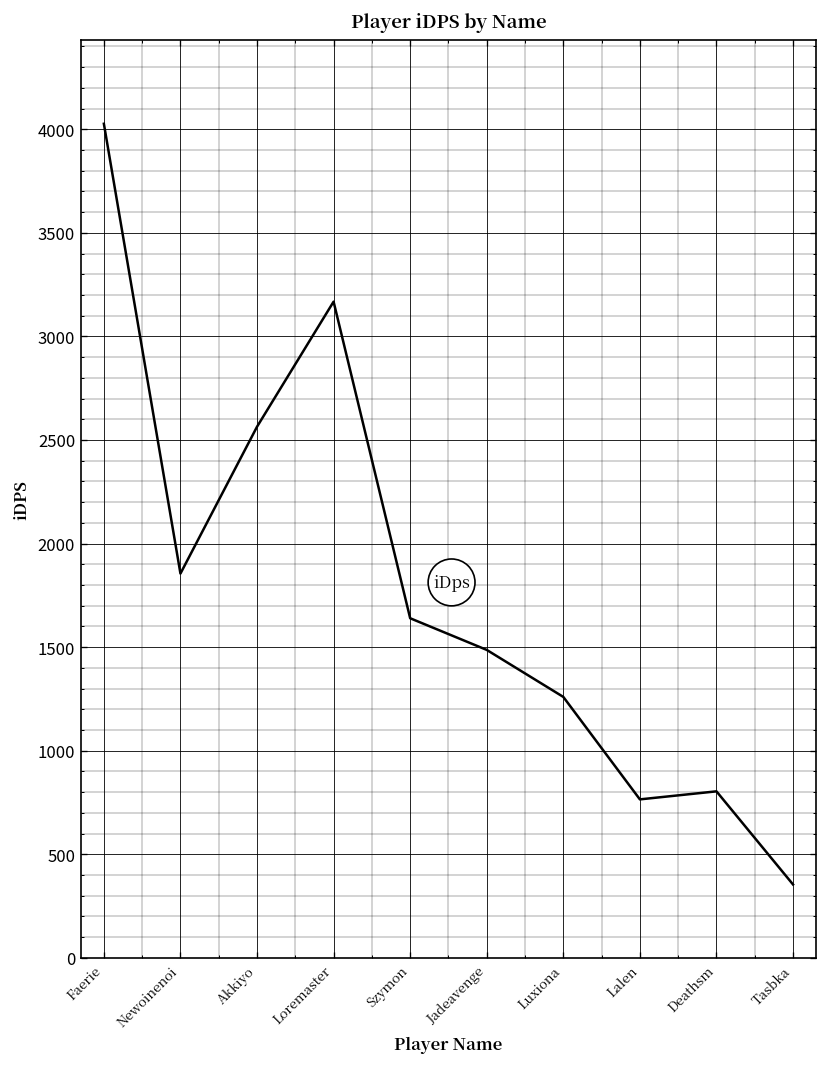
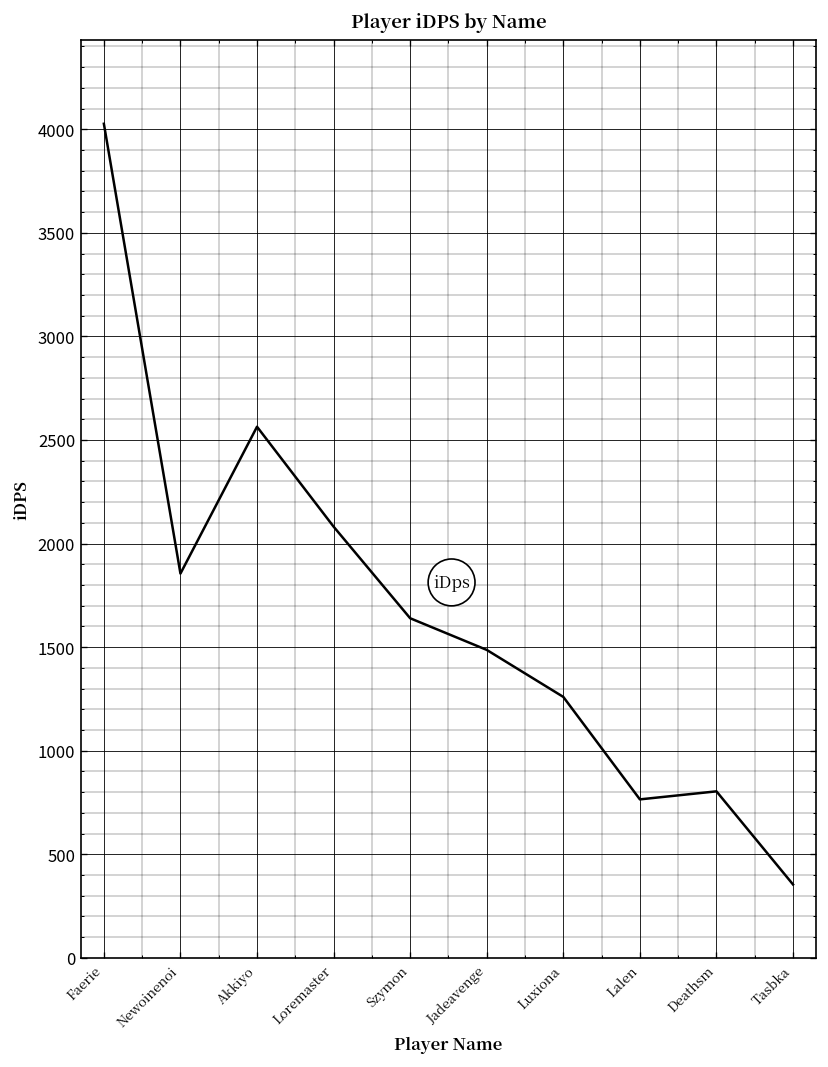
  {
    "Faerie": 4030,
    "Newoinenoi": 1860,
    "Akkiyo": 2560,
-   "Loremaster": 3170,
+   "Loremaster": 2080,
    "Szymon": 1640,
    "Jadeavenge": 1490,
    "Luxiona": 1260,
    "Lalen": 760,
    "Deathsm": 800,
    "Tasbka": 350
  }
